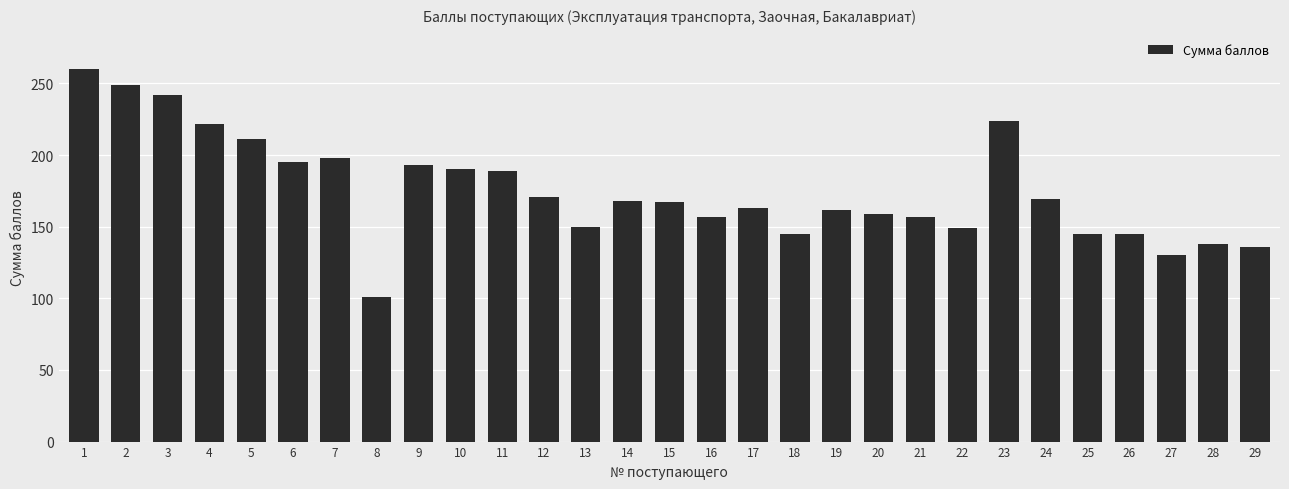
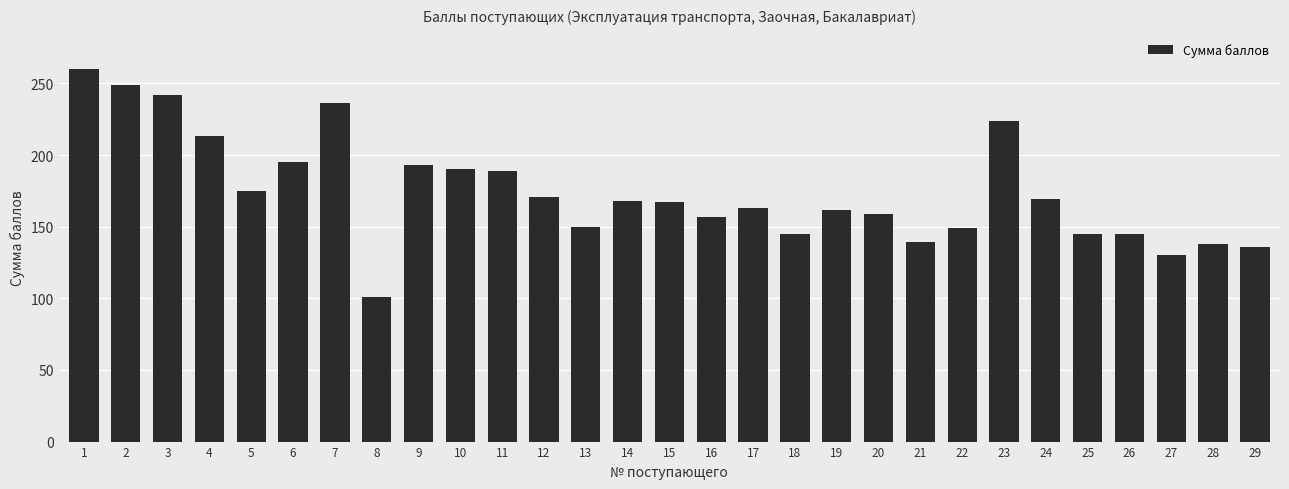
  {
    "1": 260,
    "2": 249,
    "3": 242,
-   "4": 222,
-   "5": 211,
+   "4": 213,
+   "5": 175,
    "6": 195,
-   "7": 198,
+   "7": 236,
    "8": 101,
    "9": 193,
    "10": 190,
    "11": 189,
    "12": 171,
    "13": 150,
    "14": 168,
    "15": 167,
    "16": 157,
    "17": 163,
    "18": 145,
    "19": 162,
    "20": 159,
-   "21": 157,
+   "21": 139,
    "22": 149,
    "23": 224,
    "24": 169,
    "25": 145,
    "26": 145,
    "27": 130,
    "28": 138,
    "29": 136
  }
